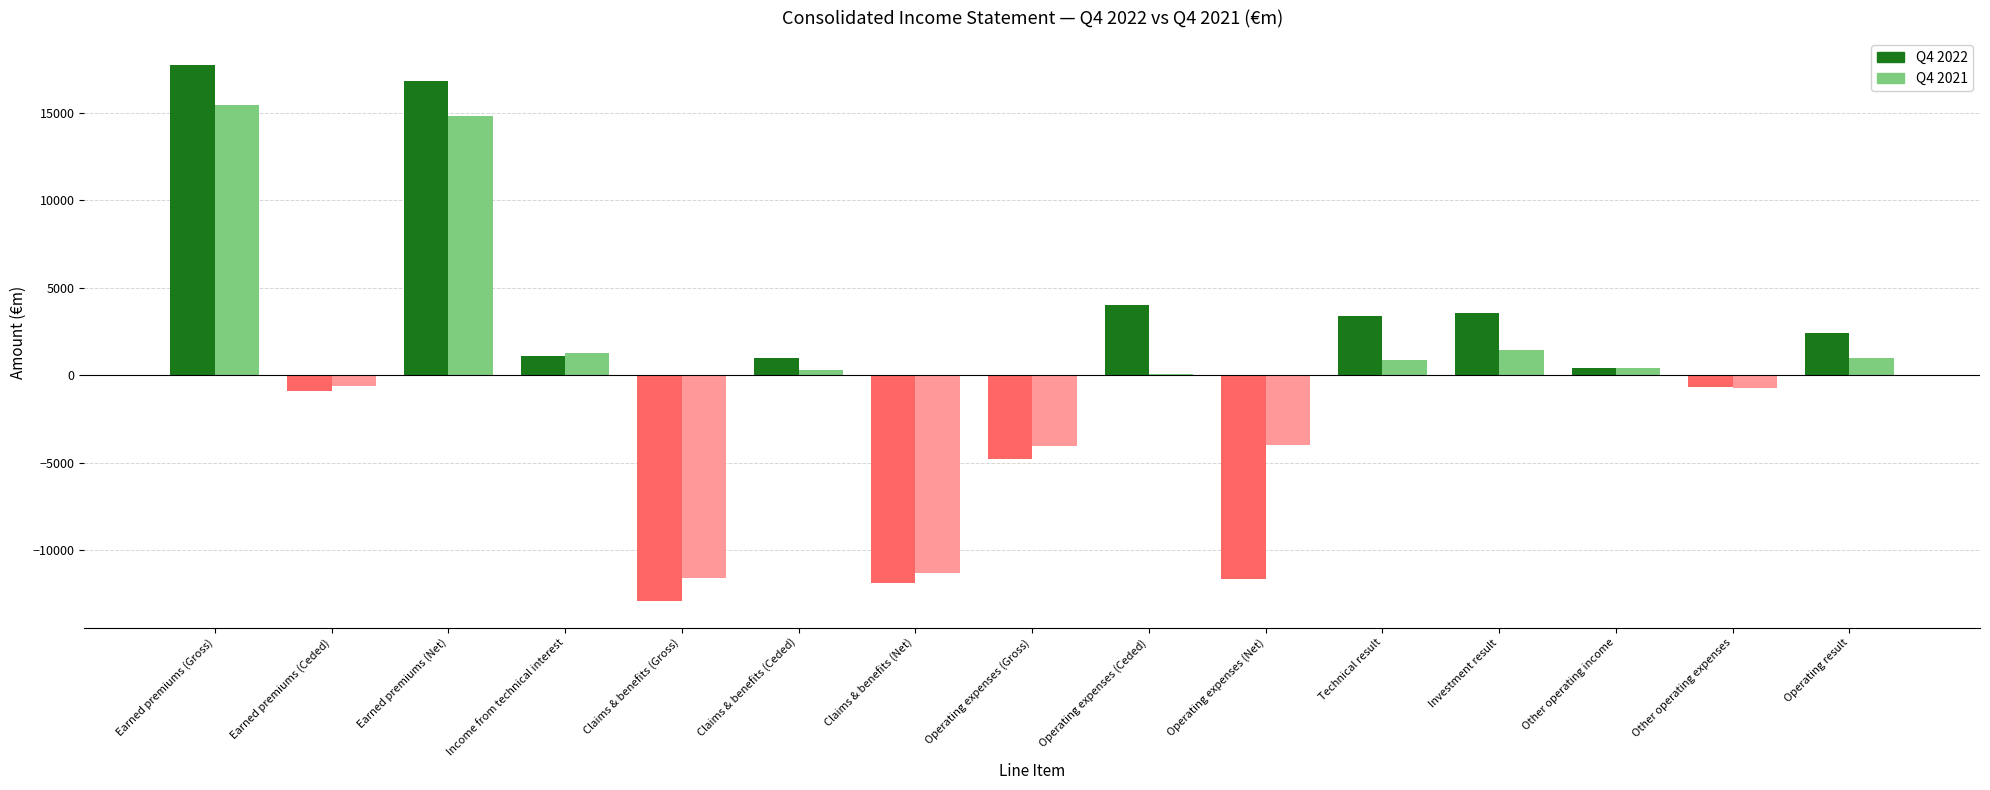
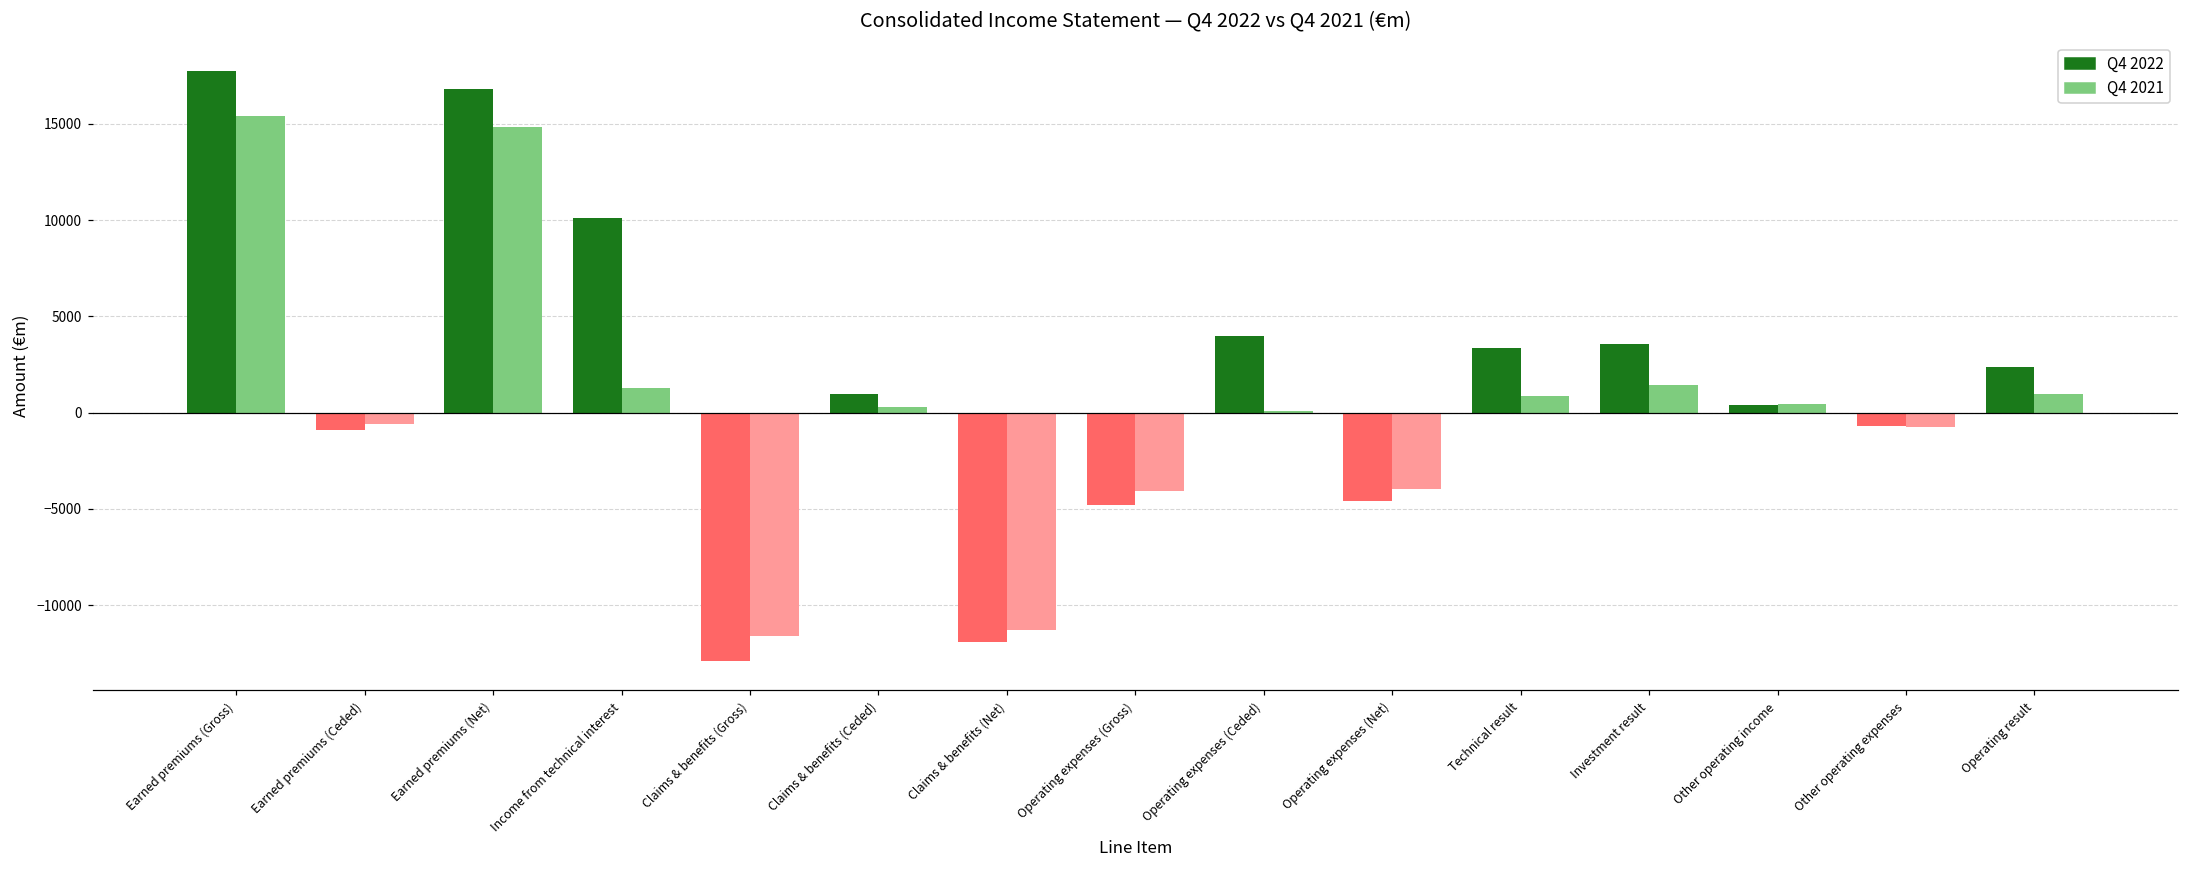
  {
    "Q4 2022": {
      "Earned premiums (Gross)": 17700,
      "Earned premiums (Ceded)": -900,
      "Earned premiums (Net)": 16800,
-     "Income from technical interest": 1100,
+     "Income from technical interest": 10100,
      "Claims & benefits (Gross)": -12900,
      "Claims & benefits (Ceded)": 1000,
      "Claims & benefits (Net)": -11900,
      "Operating expenses (Gross)": -4800,
      "Operating expenses (Ceded)": 4000,
-     "Operating expenses (Net)": -11700,
+     "Operating expenses (Net)": -4600,
      "Technical result": 3400,
      "Investment result": 3600,
      "Other operating income": 400,
      "Other operating expenses": -700,
      "Operating result": 2400
    },
    "Q4 2021": {
      "Earned premiums (Gross)": 15400,
      "Earned premiums (Ceded)": -600,
      "Earned premiums (Net)": 14800,
      "Income from technical interest": 1300,
      "Claims & benefits (Gross)": -11600,
      "Claims & benefits (Ceded)": 300,
      "Claims & benefits (Net)": -11300,
      "Operating expenses (Gross)": -4100,
      "Operating expenses (Net)": -4000,
      "Technical result": 800,
      "Investment result": 1400,
      "Other operating income": 400,
      "Other operating expenses": -700,
      "Operating result": 1000
    }
  }
